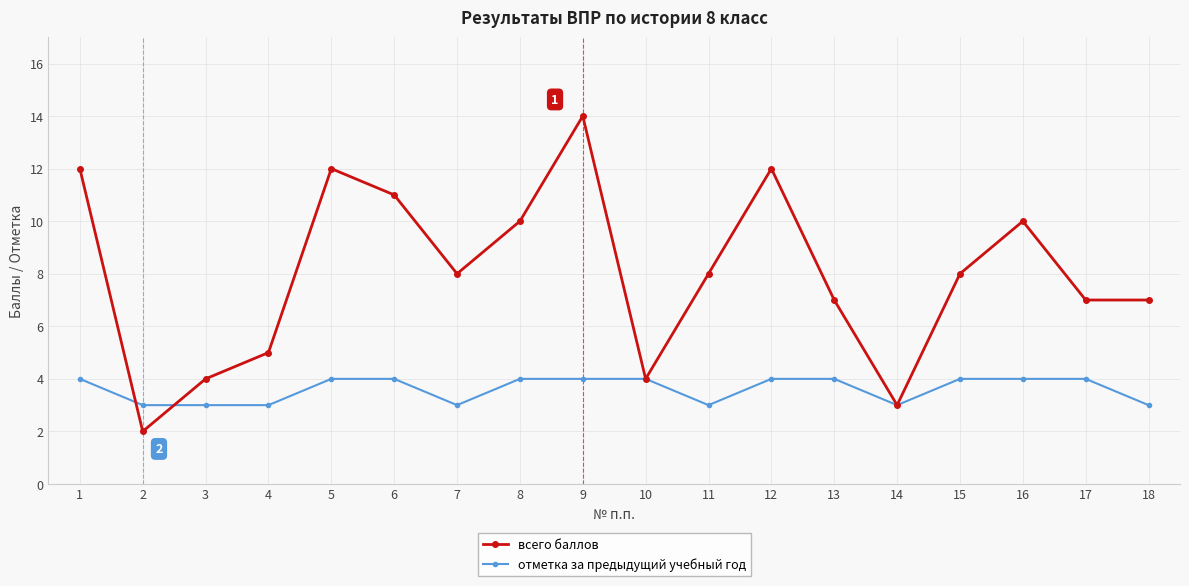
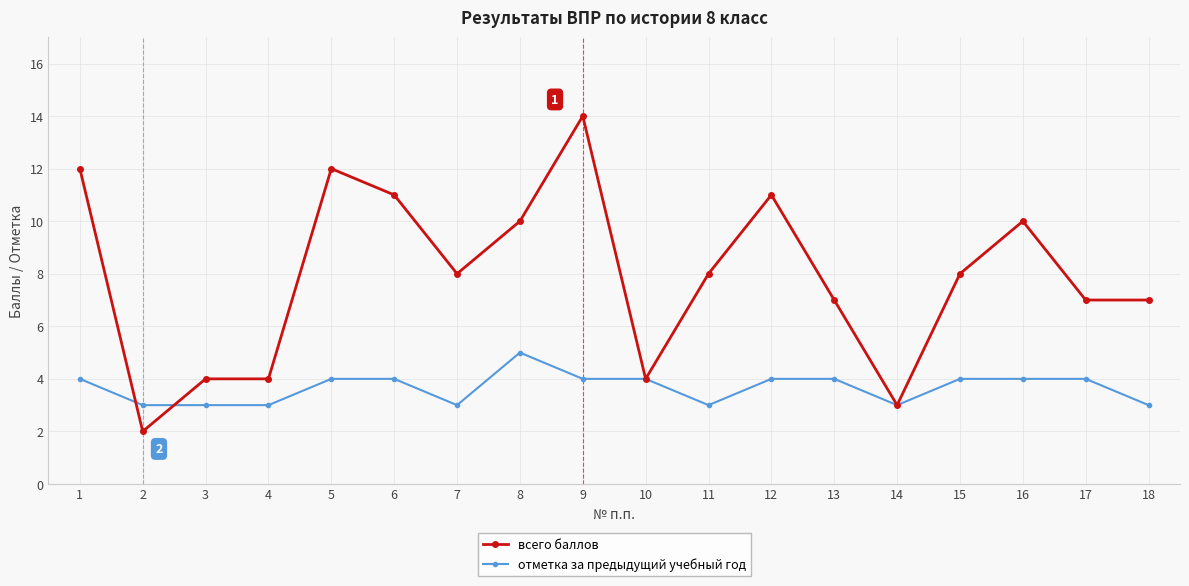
  {
    "всего баллов": {
      "1": 12,
      "3": 4,
-     "4": 5,
+     "4": 4,
      "5": 12,
      "6": 11,
      "7": 8,
      "8": 10,
      "9": 14,
      "11": 8,
-     "12": 12,
+     "12": 11,
      "13": 7,
      "15": 8,
      "16": 10,
      "17": 7,
      "18": 7
    },
    "отметка за предыдущий учебный год": {
      "1": 4,
      "2": 3,
      "3": 3,
      "4": 3,
      "5": 4,
      "6": 4,
      "7": 3,
-     "8": 4,
+     "8": 5,
      "9": 4,
      "11": 3,
      "12": 4,
      "13": 4,
      "15": 4,
      "16": 4,
      "17": 4,
      "18": 3
    }
  }
